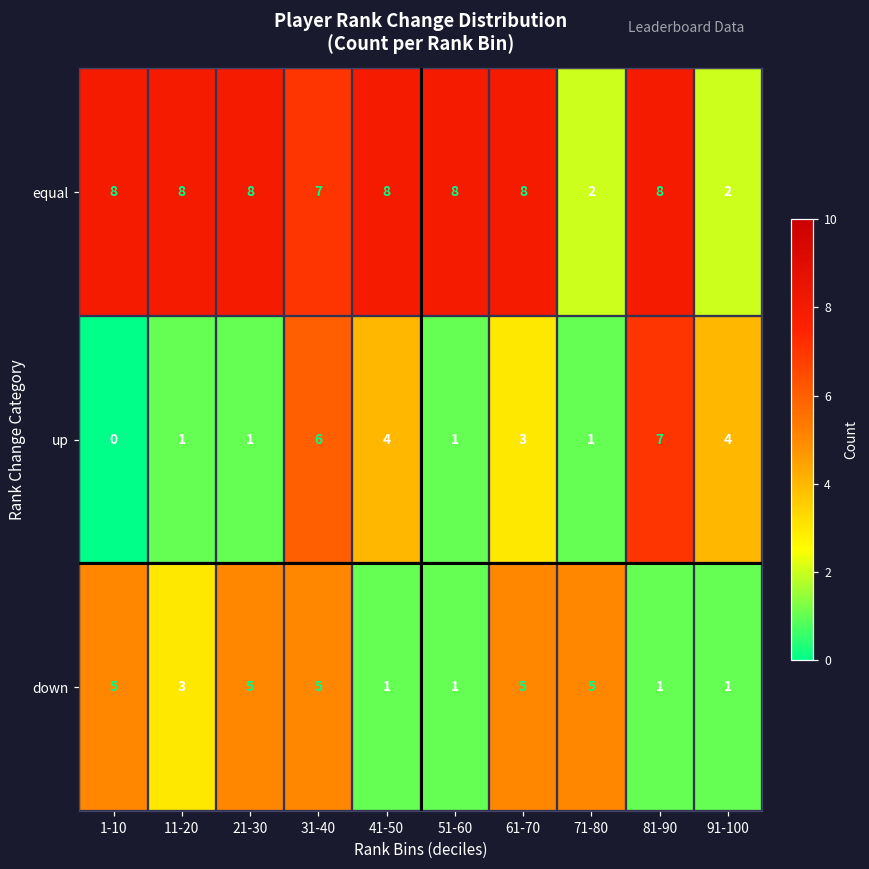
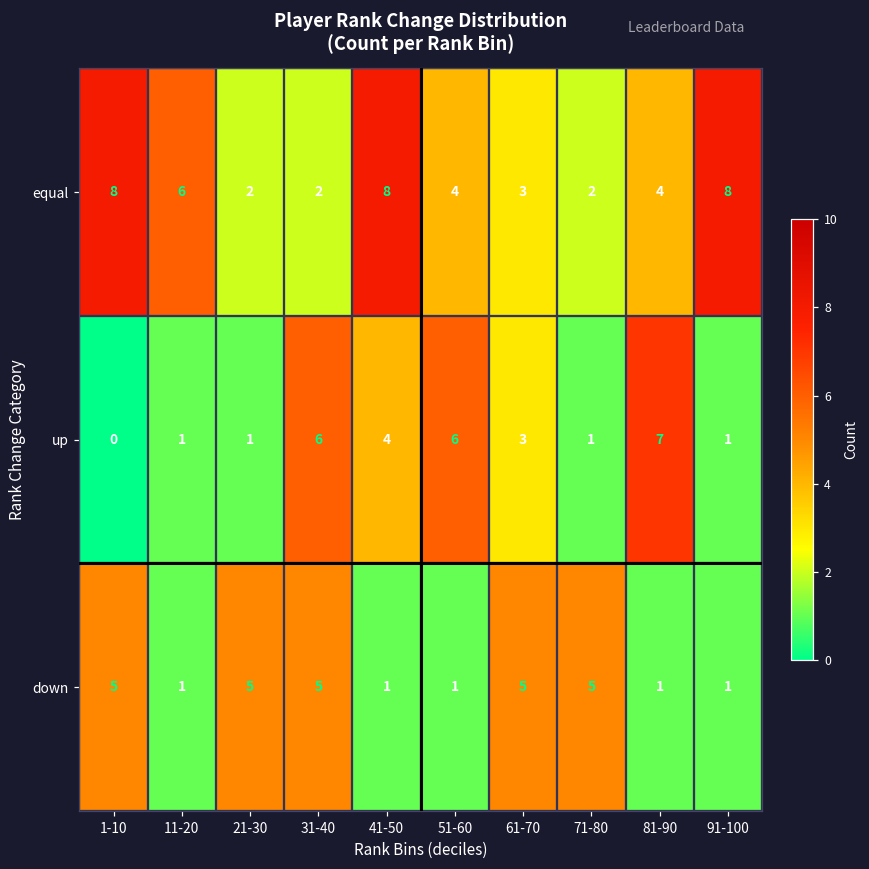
  {
    "equal": {
      "1-10": 8,
-     "11-20": 8,
-     "21-30": 8,
-     "31-40": 7,
+     "11-20": 6,
+     "21-30": 2,
+     "31-40": 2,
      "41-50": 8,
-     "51-60": 8,
-     "61-70": 8,
+     "51-60": 4,
+     "61-70": 3,
      "71-80": 2,
-     "81-90": 8,
-     "91-100": 2
+     "81-90": 4,
+     "91-100": 8
    },
    "up": {
      "1-10": 0,
      "11-20": 1,
      "21-30": 1,
      "31-40": 6,
      "41-50": 4,
-     "51-60": 1,
+     "51-60": 6,
      "61-70": 3,
      "71-80": 1,
      "81-90": 7,
-     "91-100": 4
+     "91-100": 1
    },
    "down": {
      "1-10": 5,
-     "11-20": 3,
+     "11-20": 1,
      "21-30": 5,
      "31-40": 5,
      "41-50": 1,
      "51-60": 1,
      "61-70": 5,
      "71-80": 5,
      "81-90": 1,
      "91-100": 1
    }
  }
